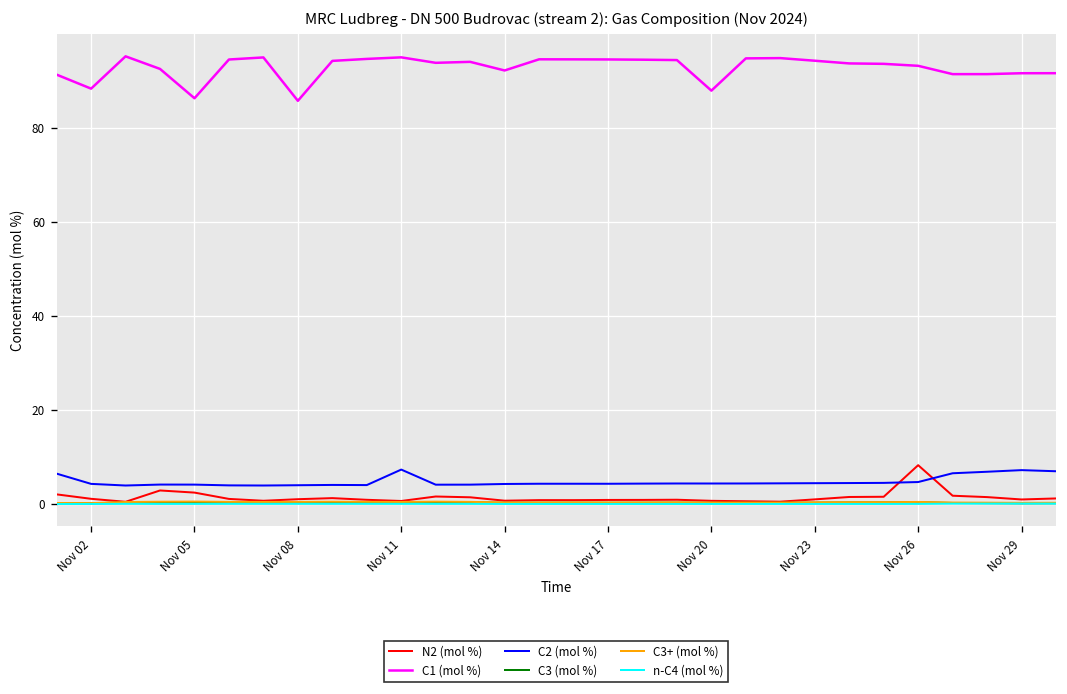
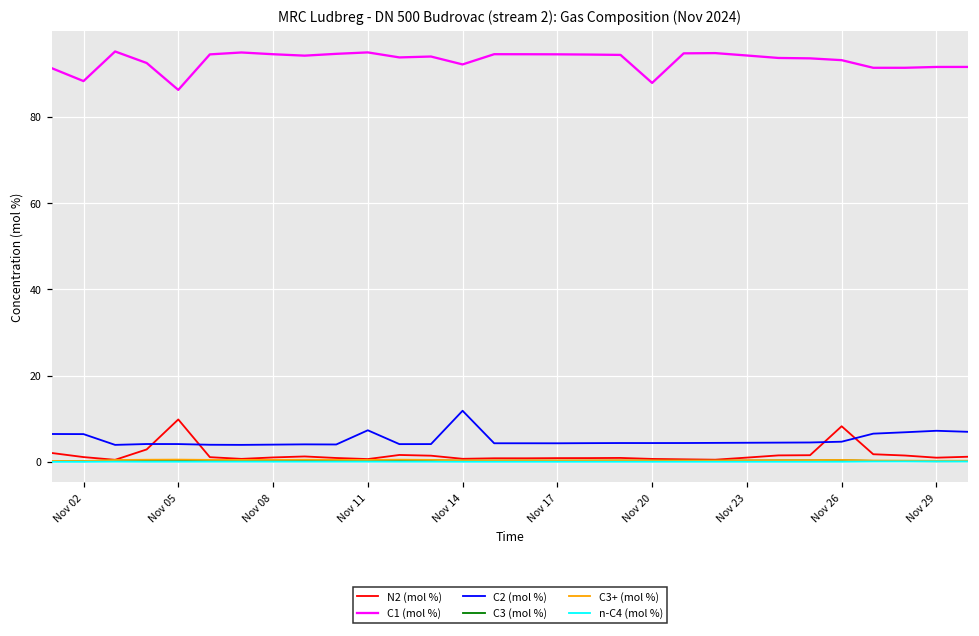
  {
    "N2 (mol %)": {
      "Nov 02": 1,
-     "Nov 05": 2,
+     "Nov 05": 10,
      "Nov 26": 8,
      "Nov 29": 1
    },
    "C1 (mol %)": {
      "Nov 02": 88,
      "Nov 05": 86,
-     "Nov 08": 86,
+     "Nov 08": 95,
      "Nov 11": 95,
      "Nov 14": 92,
      "Nov 17": 94,
      "Nov 20": 88,
      "Nov 23": 94,
      "Nov 26": 93,
      "Nov 29": 92
    },
    "C2 (mol %)": {
-     "Nov 02": 4,
+     "Nov 02": 6,
      "Nov 05": 4,
      "Nov 08": 4,
      "Nov 11": 7,
-     "Nov 14": 4,
+     "Nov 14": 12,
      "Nov 17": 4,
      "Nov 20": 4,
      "Nov 23": 4,
      "Nov 26": 5,
      "Nov 29": 7
    }
  }
